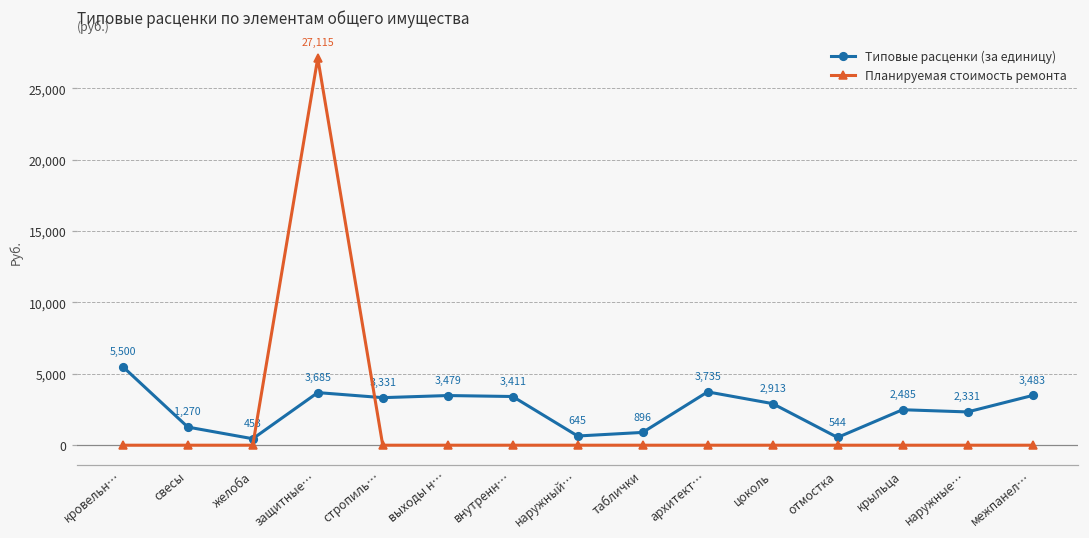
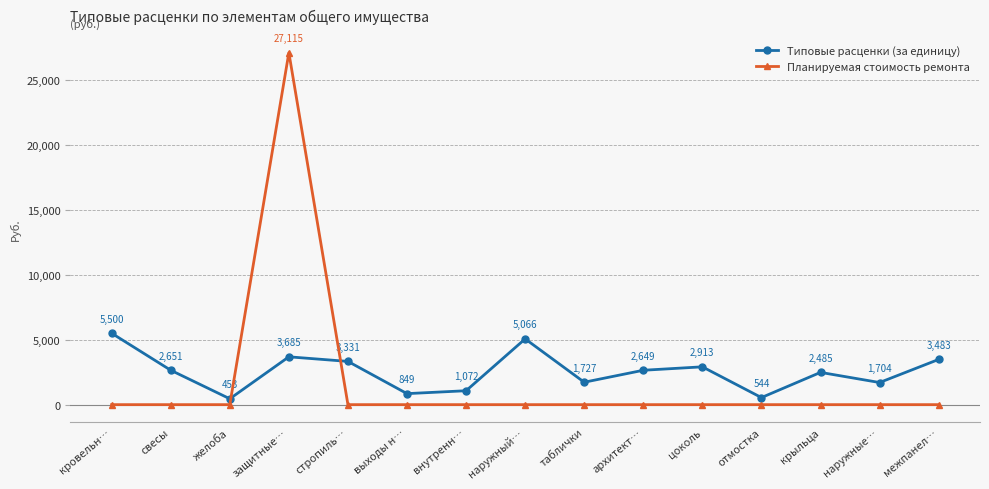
  {
    "Типовые расценки (за единицу)": {
      "кровельн…": "5,500",
-     "свесы": "1,270",
+     "свесы": "2,651",
      "желоба": "453",
      "защитные…": "3,685",
      "стропиль…": "3,331",
-     "выходы н…": "3,479",
-     "внутренн…": "3,411",
-     "наружный…": "645",
-     "таблички": "896",
-     "архитект…": "3,735",
+     "выходы н…": "849",
+     "внутренн…": "1,072",
+     "наружный…": "5,066",
+     "таблички": "1,727",
+     "архитект…": "2,649",
      "цоколь": "2,913",
      "отмостка": "544",
      "крыльца": "2,485",
-     "наружные…": "2,331",
+     "наружные…": "1,704",
      "межпанел…": "3,483"
    },
    "Планируемая стоимость ремонта": {
      "защитные…": "27,115"
    }
  }
